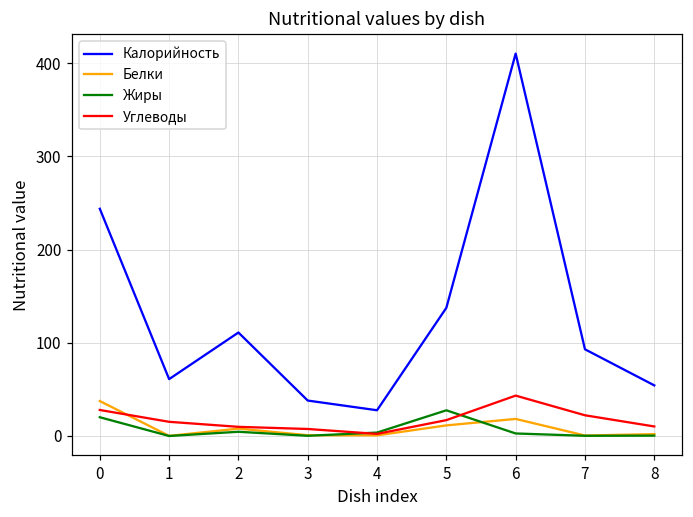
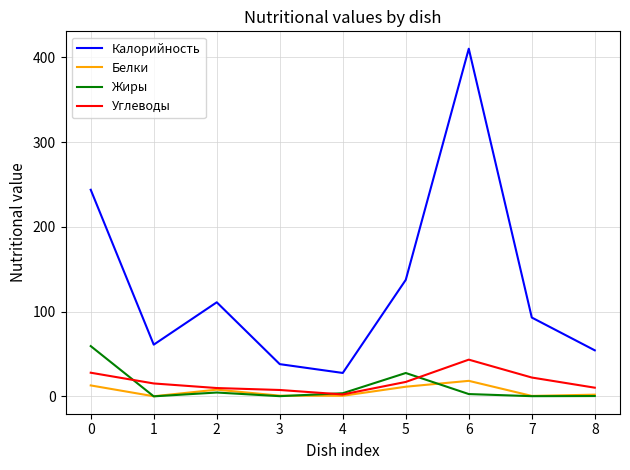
  {
    "Калорийность": {
      "0": 240,
      "1": 60,
      "2": 110,
      "3": 40,
      "4": 30,
      "5": 140,
      "6": 410,
      "7": 90,
      "8": 50
    },
    "Белки": {
-     "0": 40,
+     "0": 10,
      "5": 10,
      "6": 20
    },
    "Жиры": {
-     "0": 20,
+     "0": 60,
      "2": 0,
      "5": 30,
      "6": 0
    },
    "Углеводы": {
      "0": 30,
      "1": 20,
      "3": 10,
      "5": 20,
      "6": 40,
      "7": 20,
      "8": 10
    }
  }
